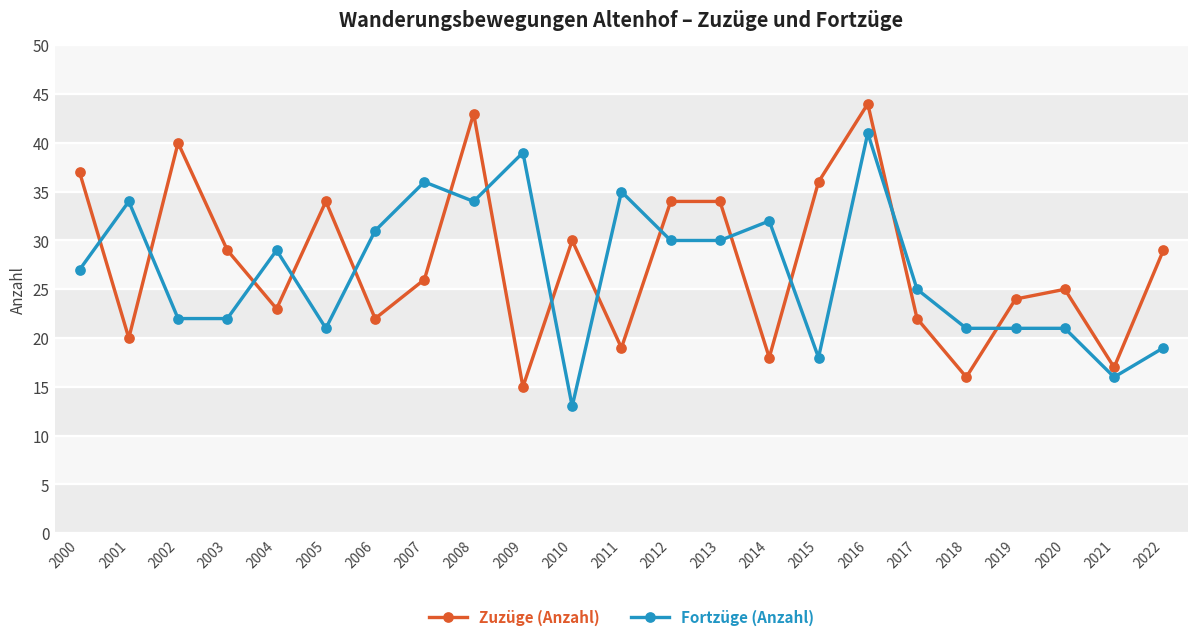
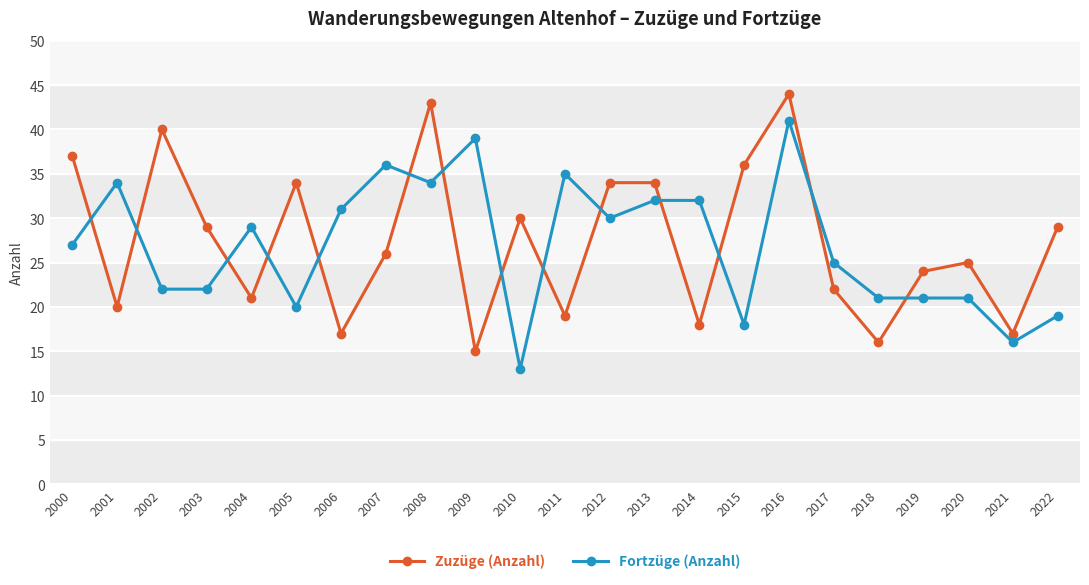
  {
    "Zuzüge (Anzahl)": {
      "2000": 37,
      "2001": 20,
      "2002": 40,
      "2003": 29,
-     "2004": 23,
+     "2004": 21,
      "2005": 34,
-     "2006": 22,
+     "2006": 17,
      "2007": 26,
      "2008": 43,
      "2009": 15,
      "2010": 30,
      "2011": 19,
      "2012": 34,
      "2013": 34,
      "2014": 18,
      "2015": 36,
      "2016": 44,
      "2017": 22,
      "2018": 16,
      "2019": 24,
      "2020": 25,
      "2021": 17,
      "2022": 29
    },
    "Fortzüge (Anzahl)": {
      "2000": 27,
      "2001": 34,
      "2002": 22,
      "2003": 22,
      "2004": 29,
-     "2005": 21,
+     "2005": 20,
      "2006": 31,
      "2007": 36,
      "2008": 34,
      "2009": 39,
      "2010": 13,
      "2011": 35,
      "2012": 30,
-     "2013": 30,
+     "2013": 32,
      "2014": 32,
      "2015": 18,
      "2016": 41,
      "2017": 25,
      "2018": 21,
      "2019": 21,
      "2020": 21,
      "2021": 16,
      "2022": 19
    }
  }
